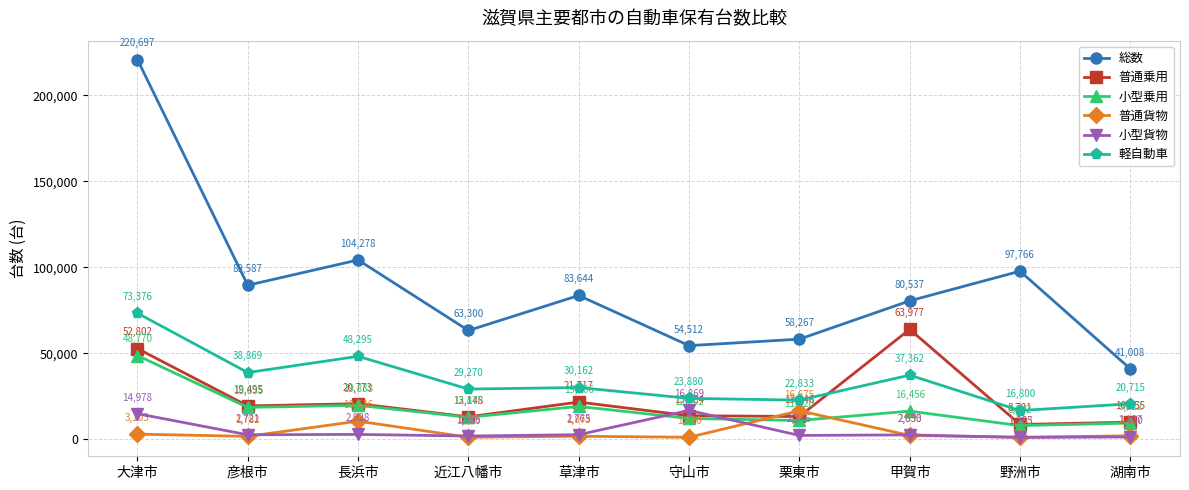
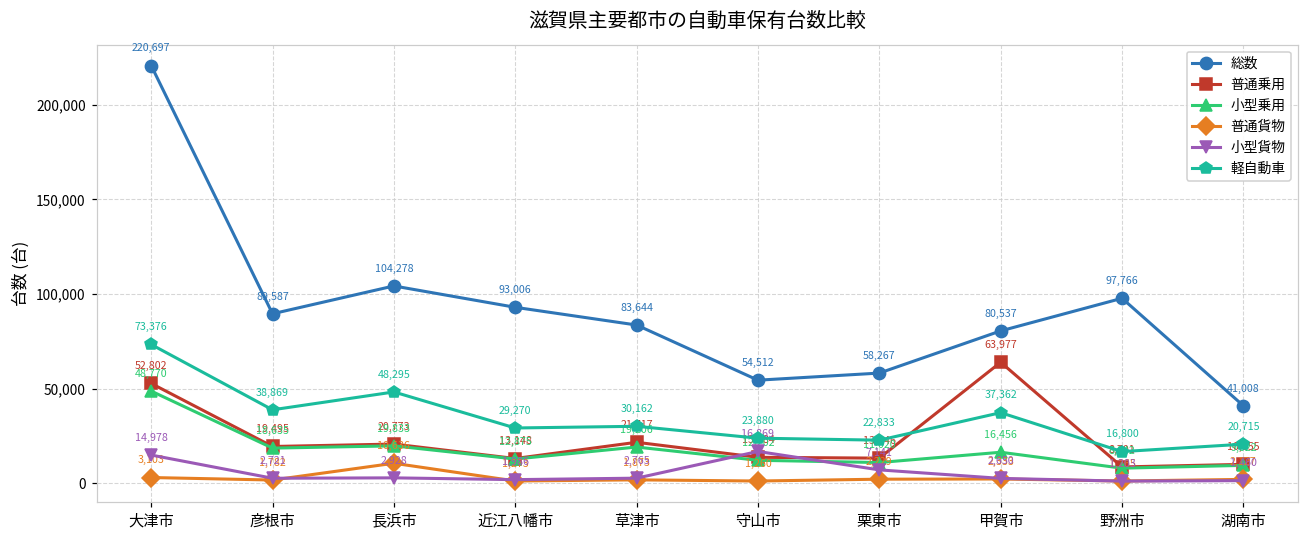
  {
    "総数": {
      "大津市": "220,697",
      "彦根市": "89,587",
      "長浜市": "104,278",
-     "近江八幡市": "63,300",
+     "近江八幡市": "93,006",
      "草津市": "83,644",
      "守山市": "54,512",
      "栗東市": "58,267",
      "甲賀市": "80,537",
      "野洲市": "97,766",
      "湖南市": "41,008"
    },
    "普通乗用": {
      "甲賀市": "63,977"
    },
    "普通貨物": {
-     "栗東市": "16,675"
+     "栗東市": "2,229"
    },
    "小型貨物": {
      "大津市": "14,978",
-     "栗東市": "2,346"
+     "栗東市": "7,141"
    }
  }
